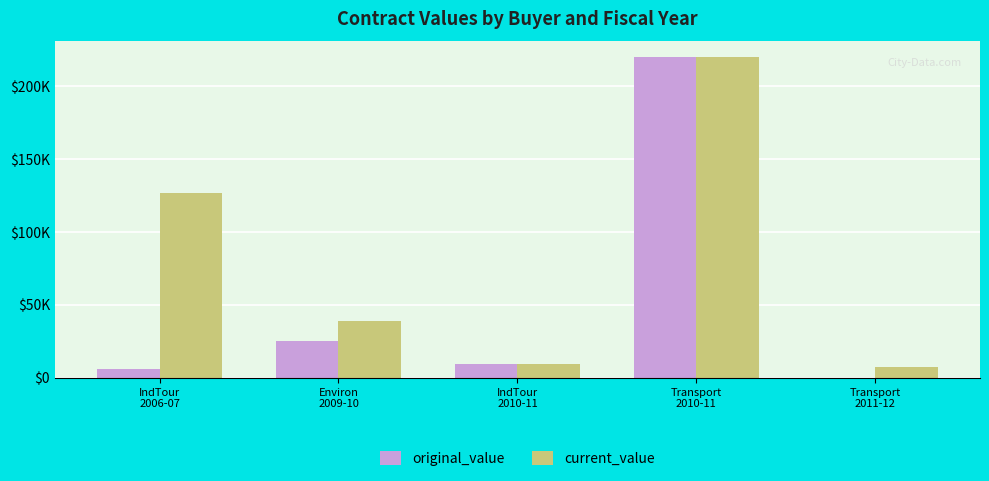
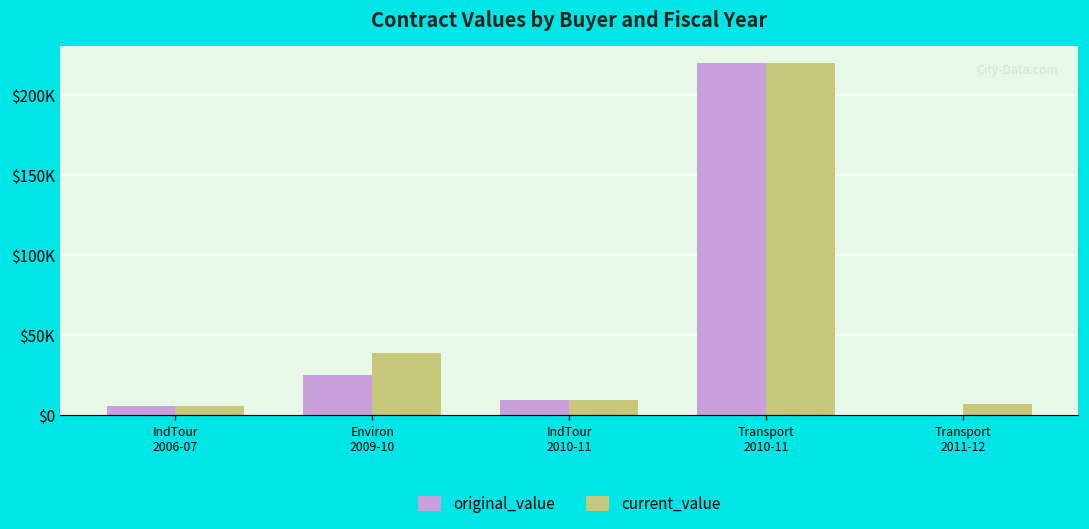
  {
    "original_value": {
      "IndTour 2006-07": "$6000",
      "Environ 2009-10": "$25000",
      "IndTour 2010-11": "$10000",
      "Transport 2010-11": "$220000",
      "Transport 2011-12": "$0"
    },
    "current_value": {
-     "IndTour 2006-07": "$127000",
+     "IndTour 2006-07": "$6000",
      "Environ 2009-10": "$39000",
      "IndTour 2010-11": "$10000",
      "Transport 2010-11": "$220000",
      "Transport 2011-12": "$7000"
    }
  }
